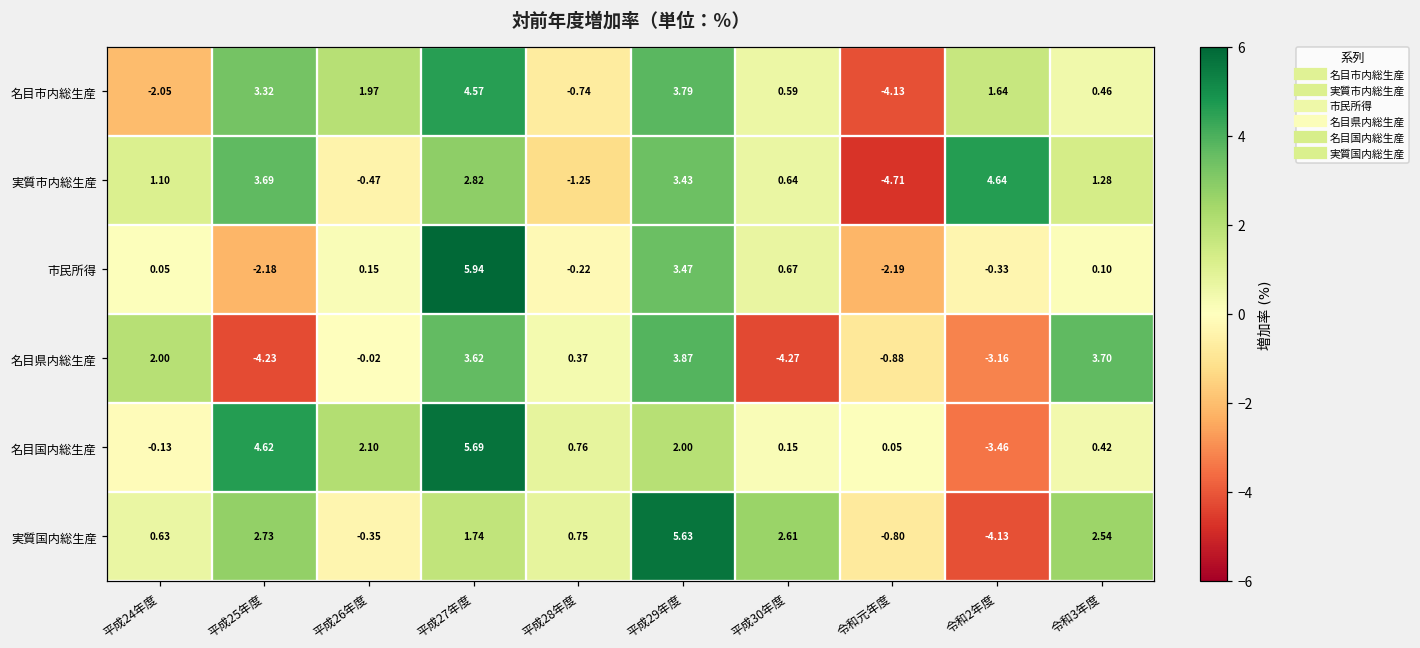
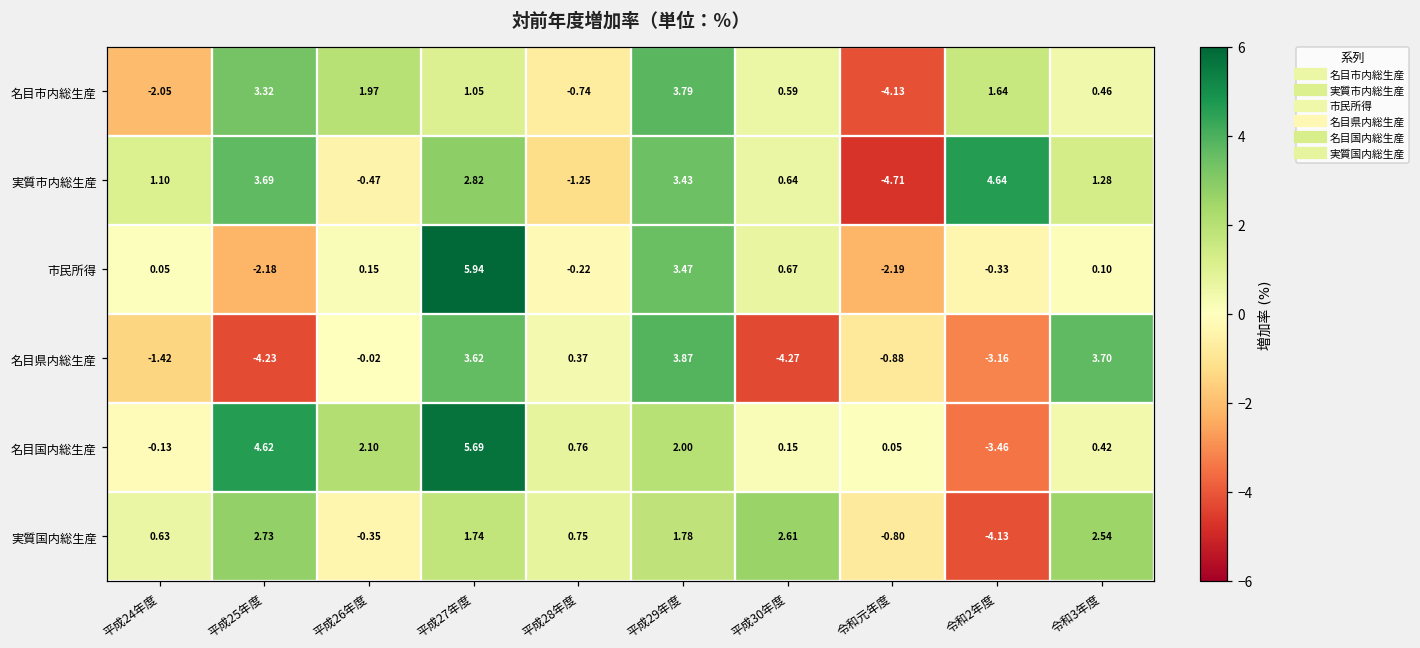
  {
    "名目市内総生産": {
      "平成24年度": -2.05,
      "平成25年度": 3.32,
      "平成26年度": 1.97,
-     "平成27年度": 4.57,
+     "平成27年度": 1.05,
      "平成28年度": -0.74,
      "平成29年度": 3.79,
      "平成30年度": 0.59,
      "令和元年度": -4.13,
      "令和2年度": 1.64,
      "令和3年度": 0.46
    },
    "実質市内総生産": {
      "平成24年度": 1.10,
      "平成25年度": 3.69,
      "平成26年度": -0.47,
      "平成27年度": 2.82,
      "平成28年度": -1.25,
      "平成29年度": 3.43,
      "平成30年度": 0.64,
      "令和元年度": -4.71,
      "令和2年度": 4.64,
      "令和3年度": 1.28
    },
    "市民所得": {
      "平成24年度": 0.05,
      "平成25年度": -2.18,
      "平成26年度": 0.15,
      "平成27年度": 5.94,
      "平成28年度": -0.22,
      "平成29年度": 3.47,
      "平成30年度": 0.67,
      "令和元年度": -2.19,
      "令和2年度": -0.33,
      "令和3年度": 0.10
    },
    "名目県内総生産": {
-     "平成24年度": 2.00,
+     "平成24年度": -1.42,
      "平成25年度": -4.23,
      "平成26年度": -0.02,
      "平成27年度": 3.62,
      "平成28年度": 0.37,
      "平成29年度": 3.87,
      "平成30年度": -4.27,
      "令和元年度": -0.88,
      "令和2年度": -3.16,
      "令和3年度": 3.70
    },
    "名目国内総生産": {
      "平成24年度": -0.13,
      "平成25年度": 4.62,
      "平成26年度": 2.10,
      "平成27年度": 5.69,
      "平成28年度": 0.76,
      "平成29年度": 2.00,
      "平成30年度": 0.15,
      "令和元年度": 0.05,
      "令和2年度": -3.46,
      "令和3年度": 0.42
    },
    "実質国内総生産": {
      "平成24年度": 0.63,
      "平成25年度": 2.73,
      "平成26年度": -0.35,
      "平成27年度": 1.74,
      "平成28年度": 0.75,
-     "平成29年度": 5.63,
+     "平成29年度": 1.78,
      "平成30年度": 2.61,
      "令和元年度": -0.80,
      "令和2年度": -4.13,
      "令和3年度": 2.54
    }
  }
